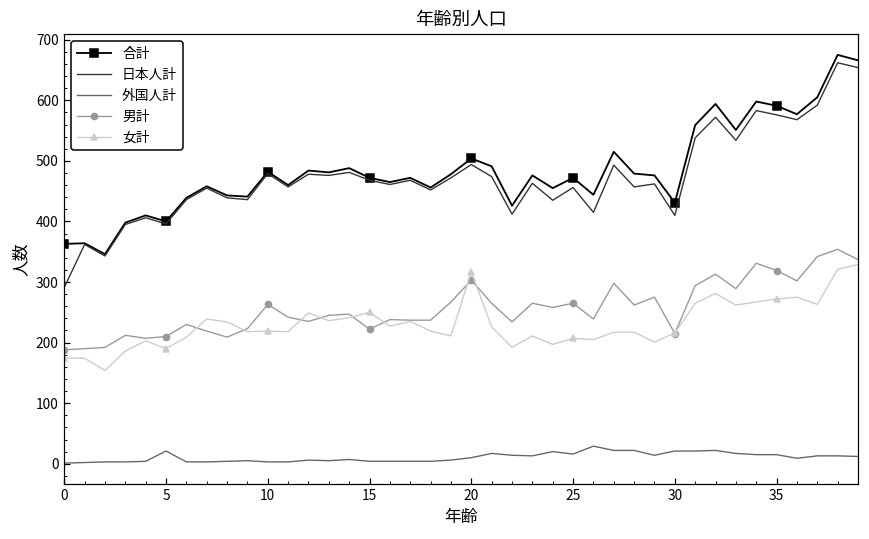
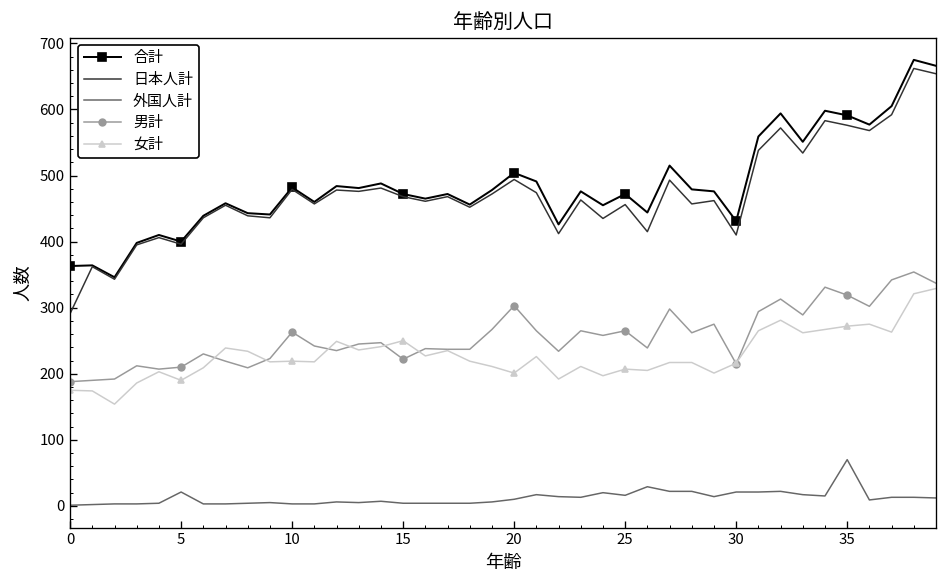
  {
    "合計": {
      "0": 360,
      "20": 500,
      "25": 470,
      "30": 430,
      "35": 590
    },
    "日本人計": {
      "0": 290,
      "20": 490,
      "25": 460,
      "30": 410,
      "35": 580
    },
    "外国人計": {
      "0": 0,
      "5": 20,
      "10": 0,
      "15": 0,
      "20": 10,
      "25": 20,
      "30": 20,
-     "35": 20
+     "35": 70
    },
    "男計": {
      "0": 190,
      "5": 210,
      "10": 260,
      "15": 220,
      "20": 300,
      "25": 270,
      "35": 320
    },
    "女計": {
      "0": 180,
      "5": 190,
      "10": 220,
      "15": 250,
-     "20": 320,
+     "20": 200,
      "25": 210,
      "35": 270
    }
  }
